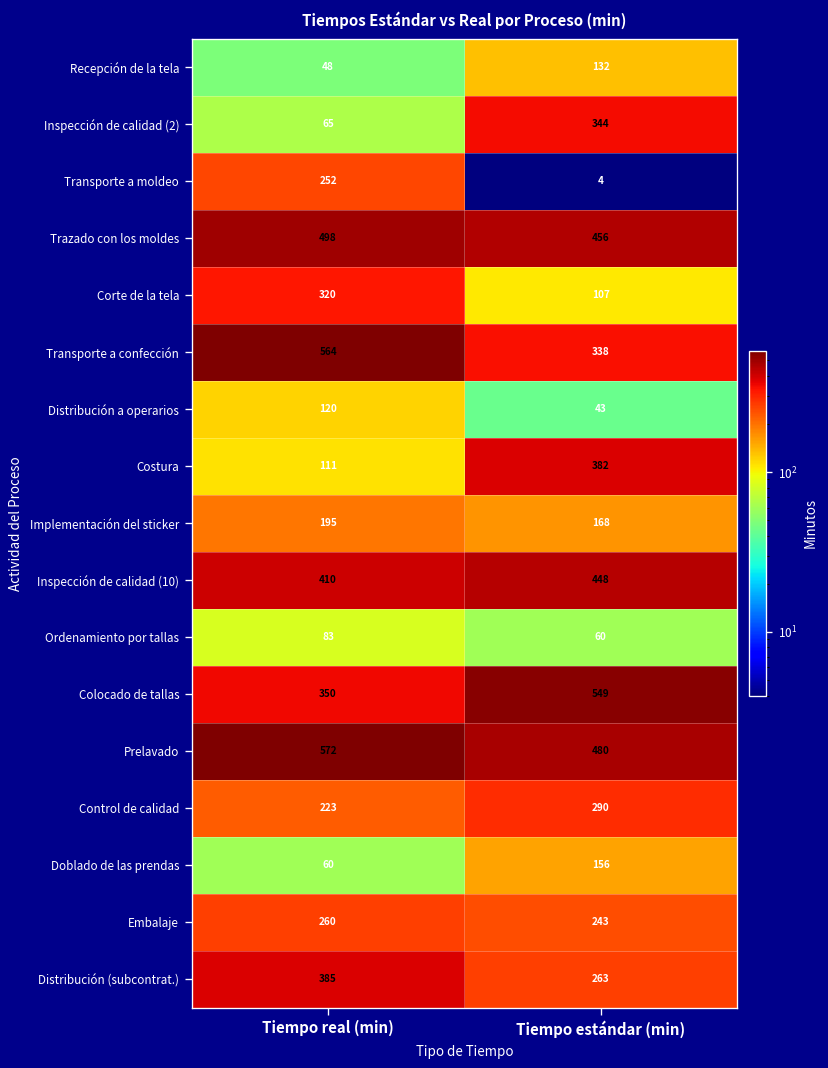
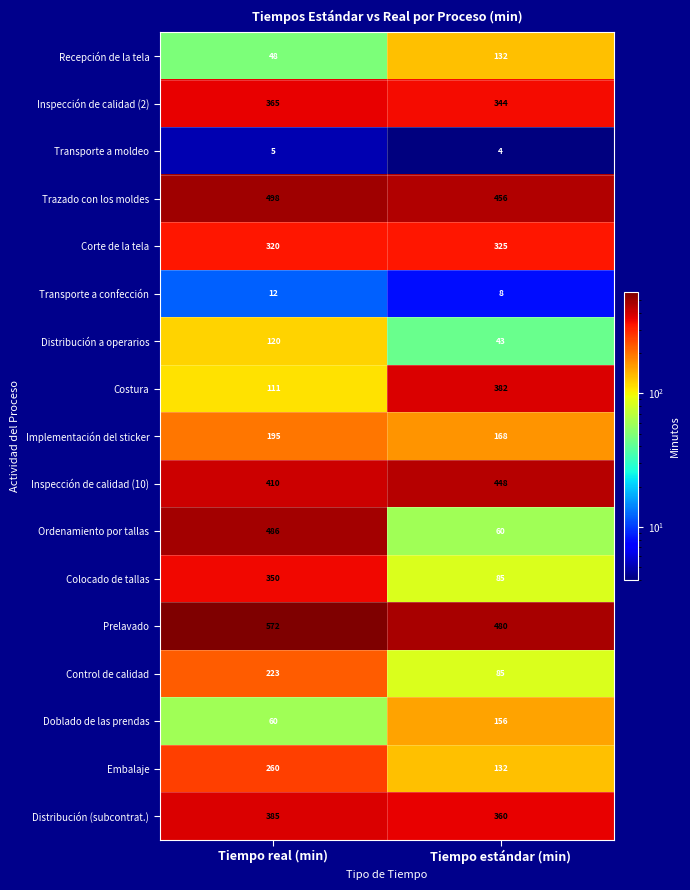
  {
    "Recepción de la tela": {
      "Tiempo real (min)": 48,
      "Tiempo estándar (min)": 132
    },
    "Inspección de calidad (2)": {
-     "Tiempo real (min)": 65,
+     "Tiempo real (min)": 365,
      "Tiempo estándar (min)": 344
    },
    "Transporte a moldeo": {
-     "Tiempo real (min)": 252,
+     "Tiempo real (min)": 5,
      "Tiempo estándar (min)": 4
    },
    "Trazado con los moldes": {
      "Tiempo real (min)": 498,
      "Tiempo estándar (min)": 456
    },
    "Corte de la tela": {
      "Tiempo real (min)": 320,
-     "Tiempo estándar (min)": 107
+     "Tiempo estándar (min)": 325
    },
    "Transporte a confección": {
-     "Tiempo real (min)": 564,
-     "Tiempo estándar (min)": 338
+     "Tiempo real (min)": 12,
+     "Tiempo estándar (min)": 8
    },
    "Distribución a operarios": {
      "Tiempo real (min)": 120,
      "Tiempo estándar (min)": 43
    },
    "Costura": {
      "Tiempo real (min)": 111,
      "Tiempo estándar (min)": 382
    },
    "Implementación del sticker": {
      "Tiempo real (min)": 195,
      "Tiempo estándar (min)": 168
    },
    "Inspección de calidad (10)": {
      "Tiempo real (min)": 410,
      "Tiempo estándar (min)": 448
    },
    "Ordenamiento por tallas": {
-     "Tiempo real (min)": 83,
+     "Tiempo real (min)": 486,
      "Tiempo estándar (min)": 60
    },
    "Colocado de tallas": {
      "Tiempo real (min)": 350,
-     "Tiempo estándar (min)": 549
+     "Tiempo estándar (min)": 85
    },
    "Prelavado": {
      "Tiempo real (min)": 572,
      "Tiempo estándar (min)": 480
    },
    "Control de calidad": {
      "Tiempo real (min)": 223,
-     "Tiempo estándar (min)": 290
+     "Tiempo estándar (min)": 85
    },
    "Doblado de las prendas": {
      "Tiempo real (min)": 60,
      "Tiempo estándar (min)": 156
    },
    "Embalaje": {
      "Tiempo real (min)": 260,
-     "Tiempo estándar (min)": 243
+     "Tiempo estándar (min)": 132
    },
    "Distribución (subcontrat.)": {
      "Tiempo real (min)": 385,
-     "Tiempo estándar (min)": 263
+     "Tiempo estándar (min)": 360
    }
  }
